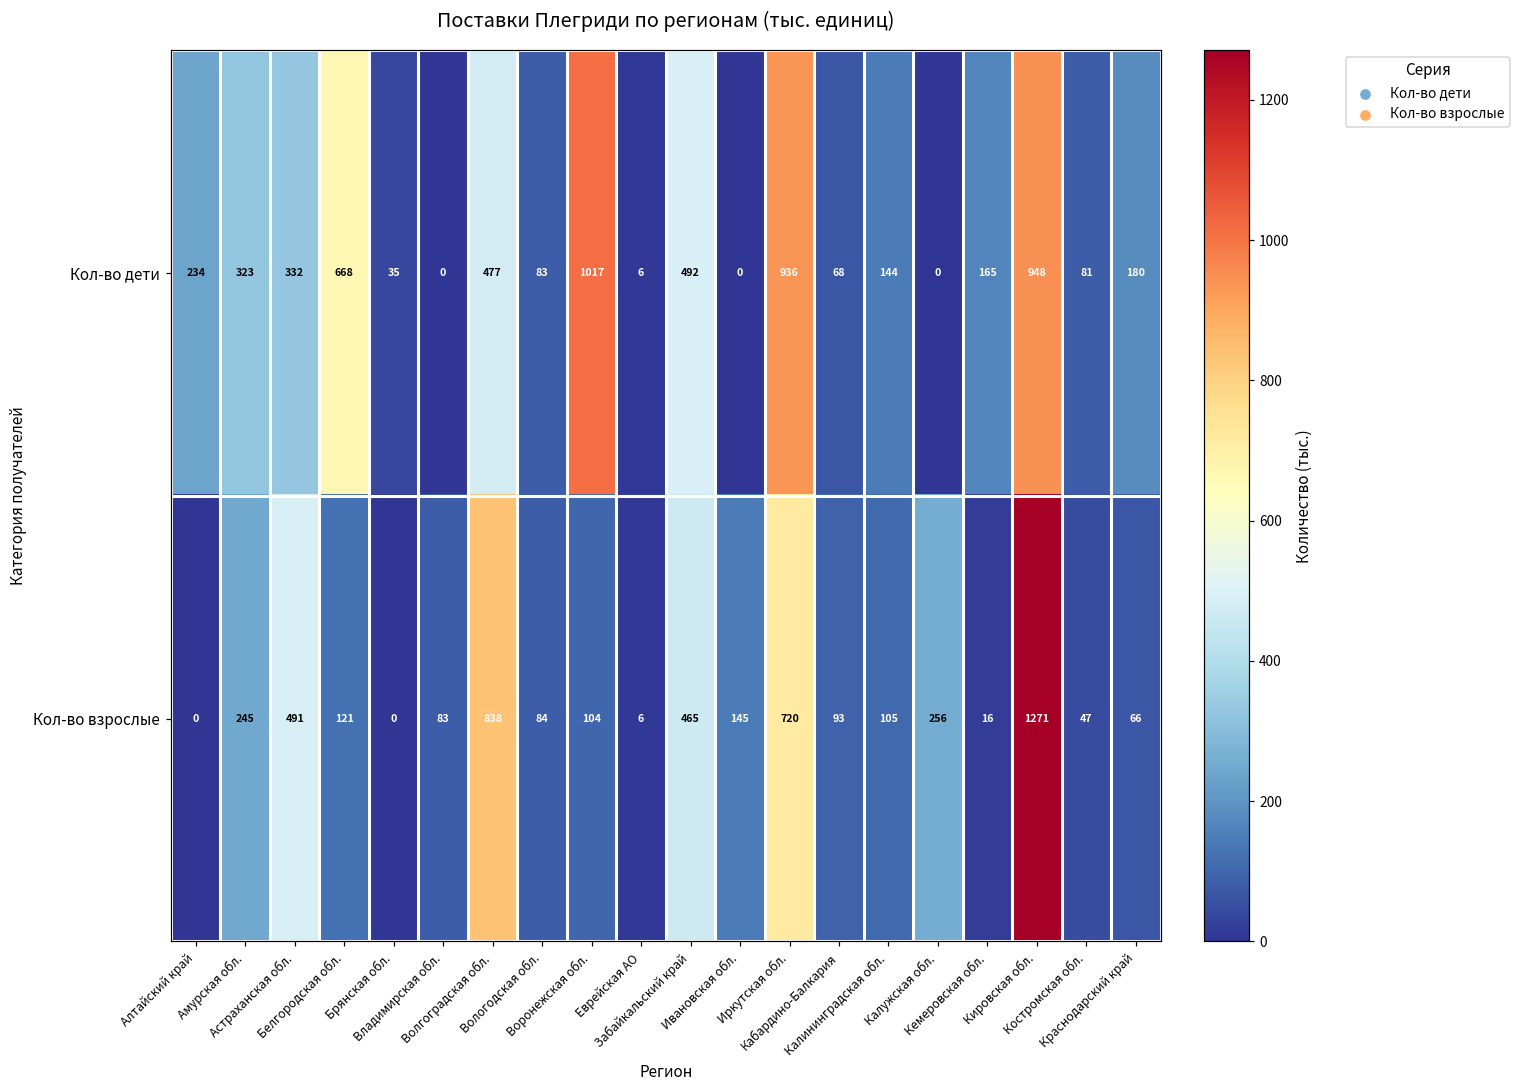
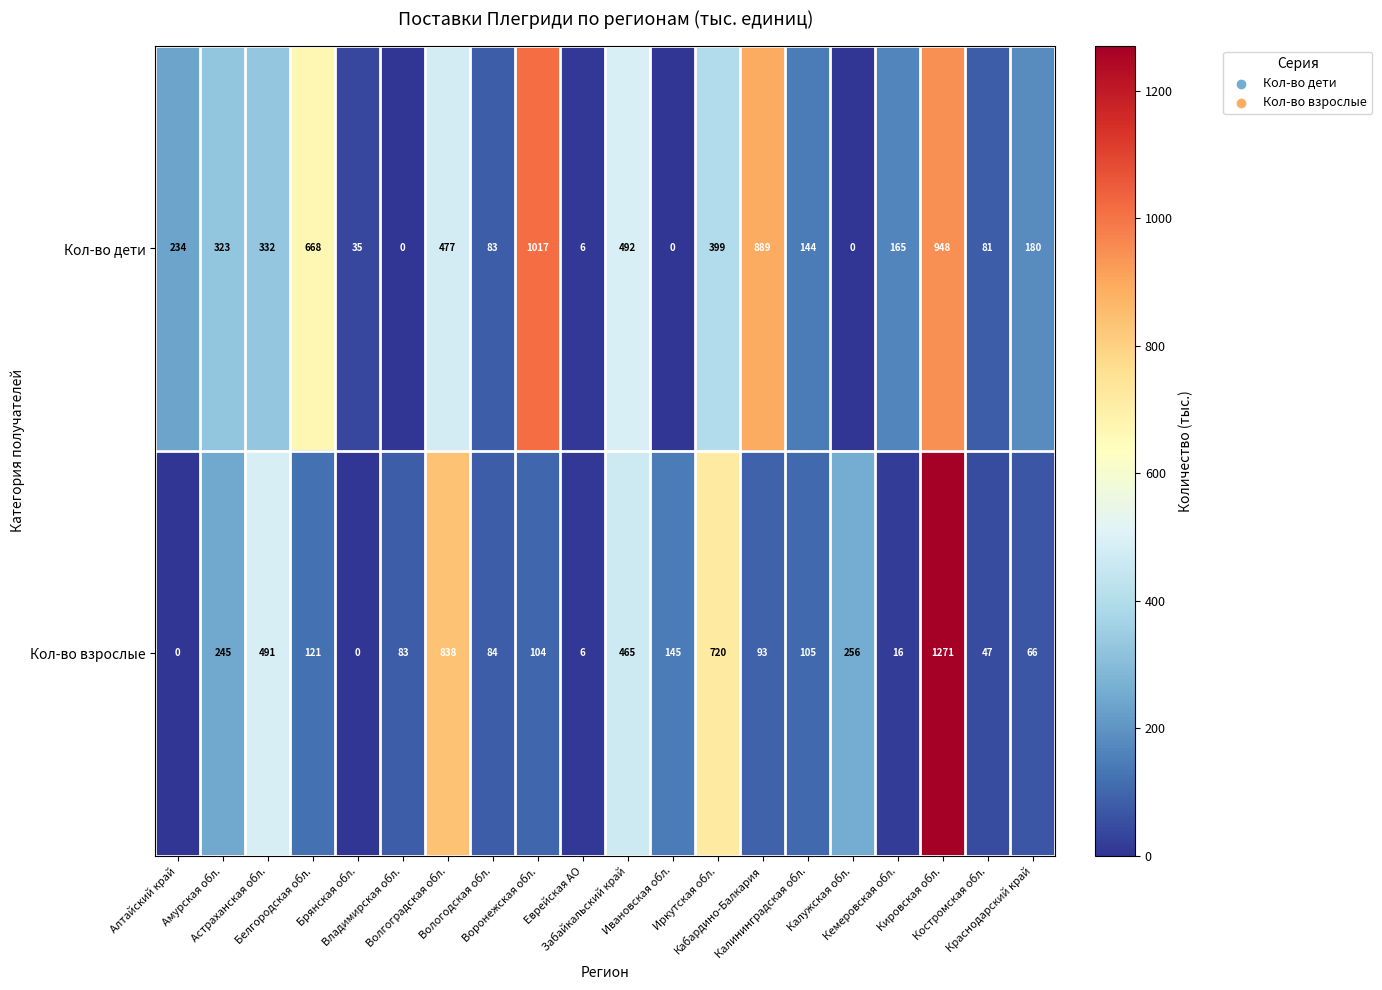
  {
    "Кол-во дети": {
      "Алтайский край": 234,
      "Амурская обл.": 323,
      "Астраханская обл.": 332,
      "Белгородская обл.": 668,
      "Брянская обл.": 35,
      "Владимирская обл.": 0,
      "Волгоградская обл.": 477,
      "Вологодская обл.": 83,
      "Воронежская обл.": 1017,
      "Еврейская АО": 6,
      "Забайкальский край": 492,
      "Ивановская обл.": 0,
-     "Иркутская обл.": 936,
-     "Кабардино-Балкария": 68,
+     "Иркутская обл.": 399,
+     "Кабардино-Балкария": 889,
      "Калининградская обл.": 144,
      "Калужская обл.": 0,
      "Кемеровская обл.": 165,
      "Кировская обл.": 948,
      "Костромская обл.": 81,
      "Краснодарский край": 180
    },
    "Кол-во взрослые": {
      "Алтайский край": 0,
      "Амурская обл.": 245,
      "Астраханская обл.": 491,
      "Белгородская обл.": 121,
      "Брянская обл.": 0,
      "Владимирская обл.": 83,
      "Волгоградская обл.": 838,
      "Вологодская обл.": 84,
      "Воронежская обл.": 104,
      "Еврейская АО": 6,
      "Забайкальский край": 465,
      "Ивановская обл.": 145,
      "Иркутская обл.": 720,
      "Кабардино-Балкария": 93,
      "Калининградская обл.": 105,
      "Калужская обл.": 256,
      "Кемеровская обл.": 16,
      "Кировская обл.": 1271,
      "Костромская обл.": 47,
      "Краснодарский край": 66
    }
  }
